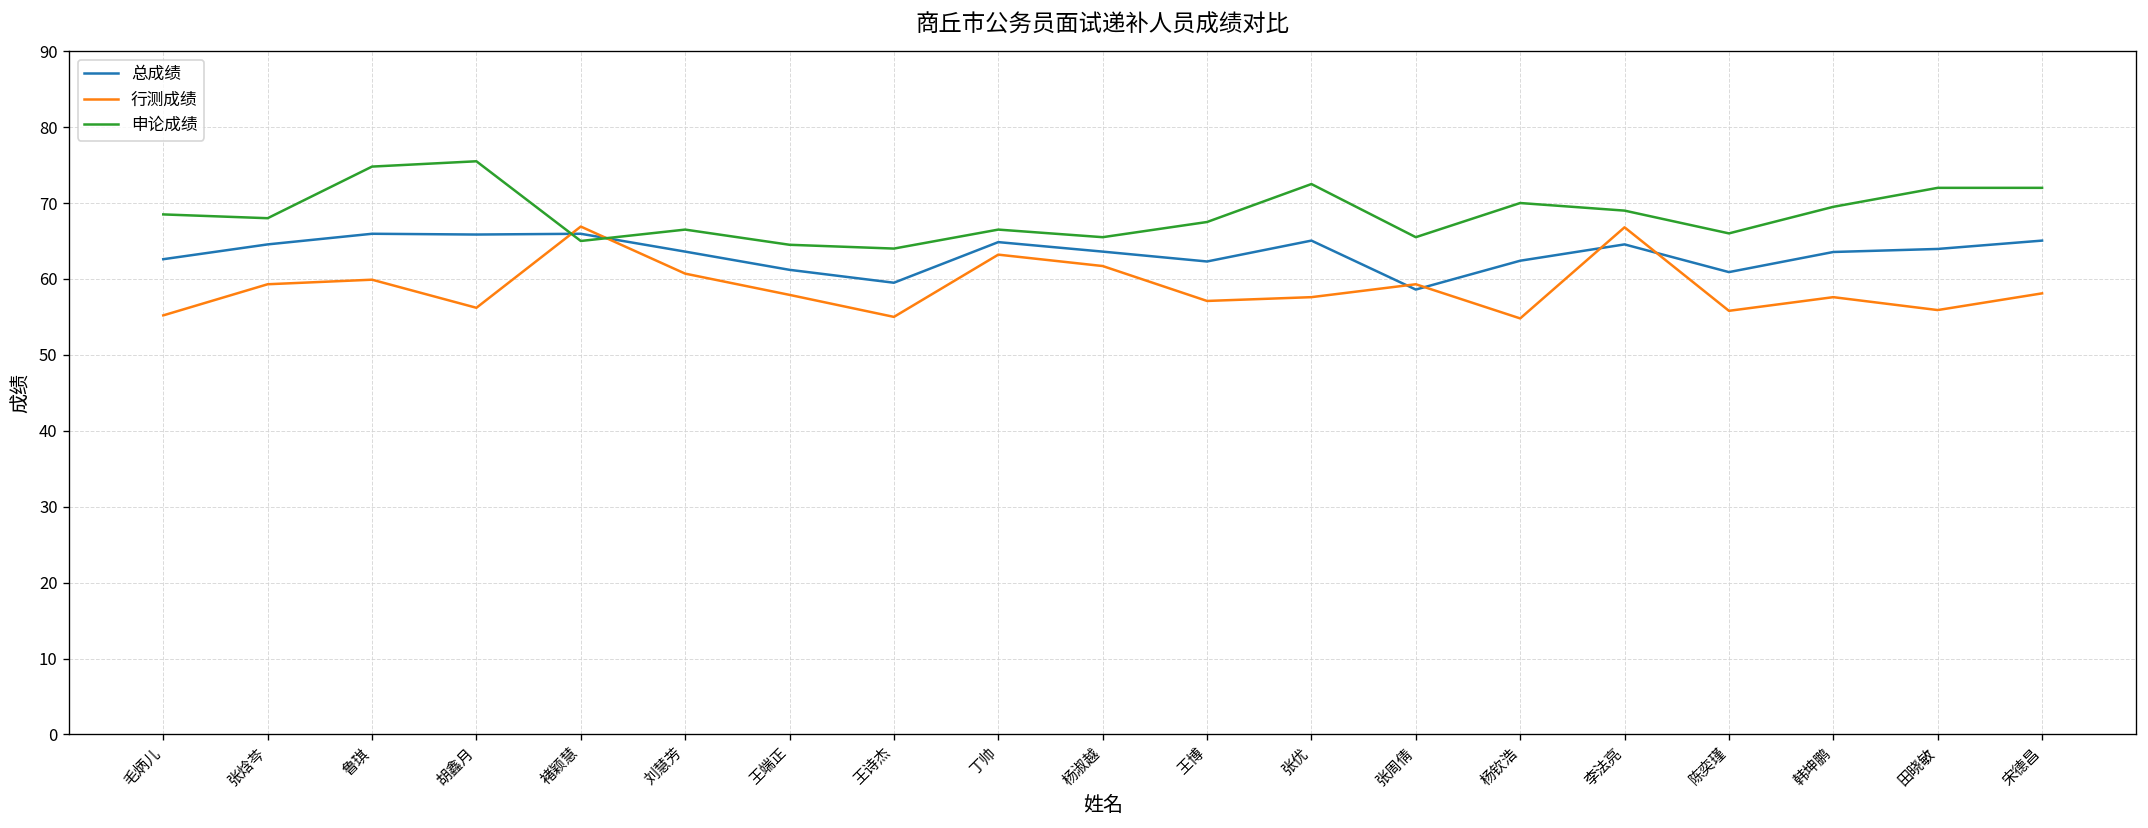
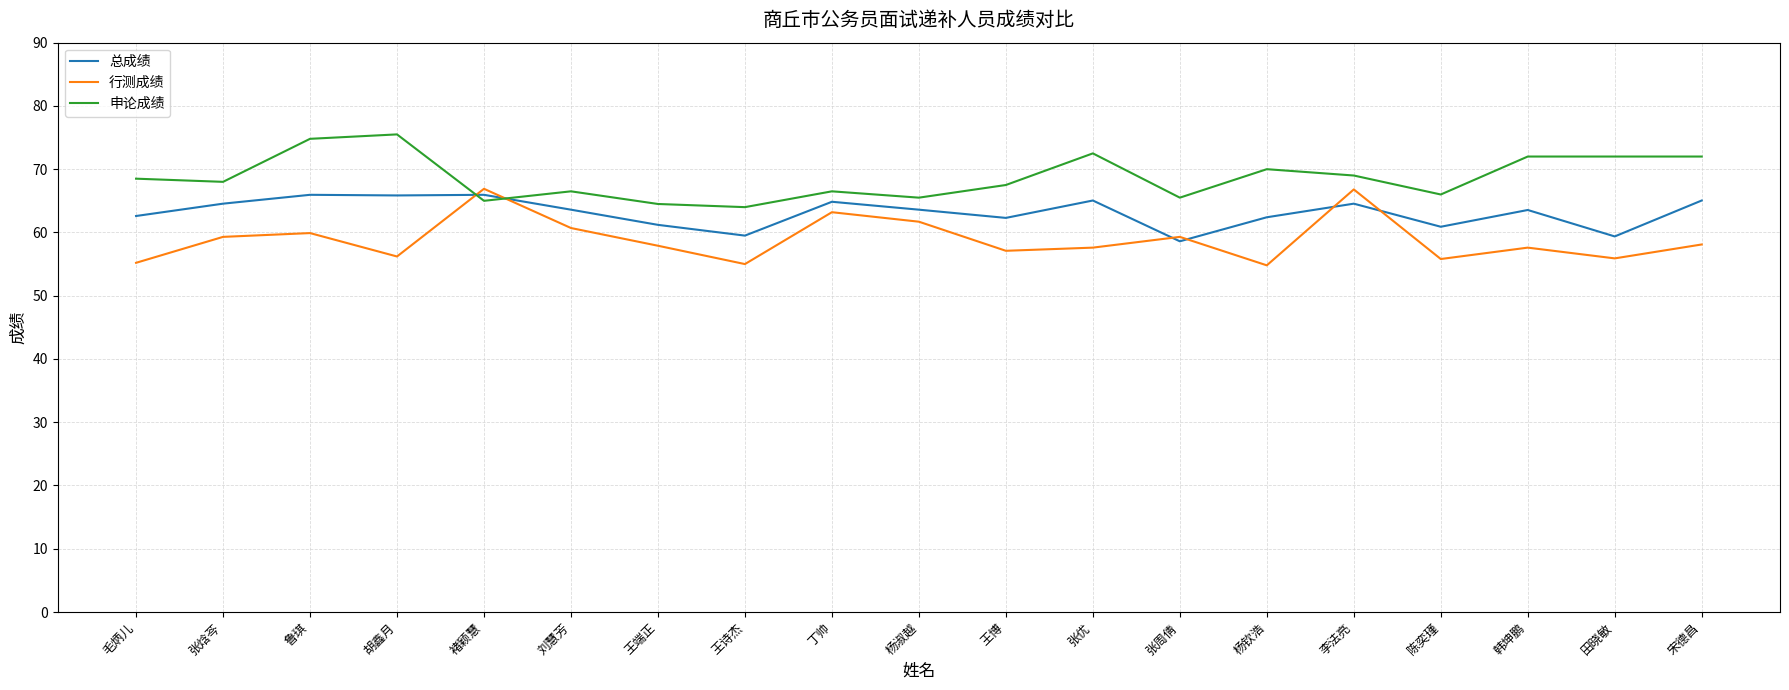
  {
    "总成绩": {
      "毛炳儿": 63,
      "张焓芩": 65,
      "鲁琪": 66,
      "胡鑫月": 66,
      "褚颖慧": 66,
      "刘慧芳": 64,
      "王端正": 61,
      "王诗杰": 60,
      "丁帅": 65,
      "杨淑越": 64,
      "王博": 62,
      "张优": 65,
      "张周倩": 59,
      "杨钦浩": 62,
      "李法亮": 65,
      "陈奕瑾": 61,
      "韩坤鹏": 64,
-     "田晓敏": 64,
+     "田晓敏": 59,
      "宋德昌": 65
    },
    "行测成绩": {
      "毛炳儿": 55,
      "张焓芩": 59,
      "鲁琪": 60,
      "胡鑫月": 56,
      "褚颖慧": 67,
      "刘慧芳": 61,
      "王端正": 58,
      "王诗杰": 55,
      "丁帅": 63,
      "杨淑越": 62,
      "王博": 57,
      "张优": 58,
      "张周倩": 59,
      "杨钦浩": 55,
      "李法亮": 67,
      "陈奕瑾": 56,
      "韩坤鹏": 58,
      "田晓敏": 56,
      "宋德昌": 58
    },
    "申论成绩": {
      "毛炳儿": 69,
      "张焓芩": 68,
      "鲁琪": 75,
      "胡鑫月": 76,
      "褚颖慧": 65,
      "刘慧芳": 67,
      "王端正": 65,
      "王诗杰": 64,
      "丁帅": 67,
      "杨淑越": 66,
      "王博": 68,
      "张优": 73,
      "张周倩": 66,
      "杨钦浩": 70,
      "李法亮": 69,
      "陈奕瑾": 66,
-     "韩坤鹏": 70,
+     "韩坤鹏": 72,
      "田晓敏": 72,
      "宋德昌": 72
    }
  }
